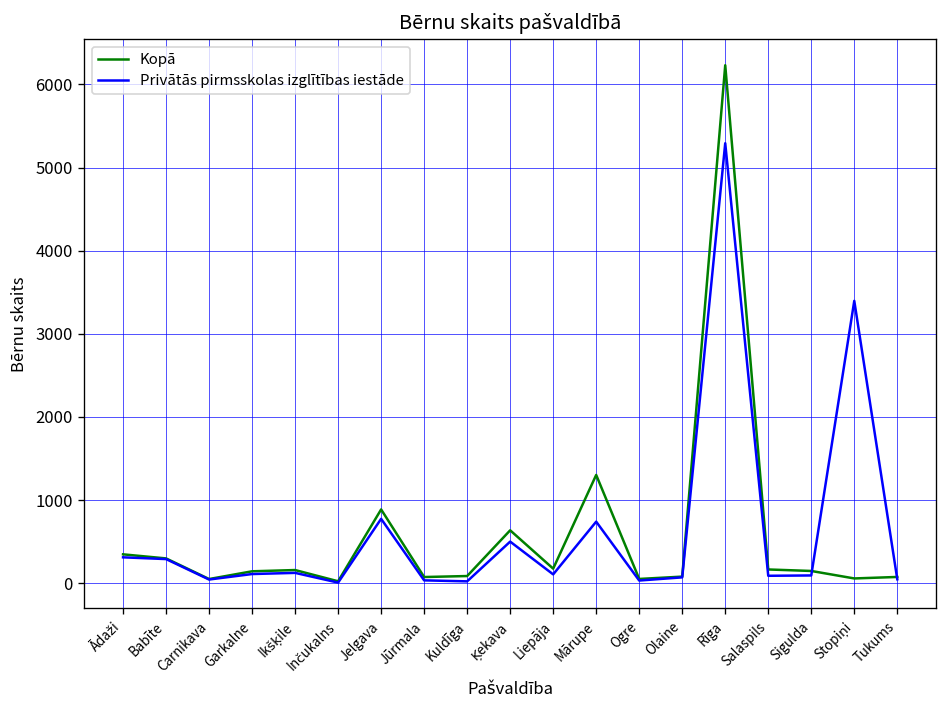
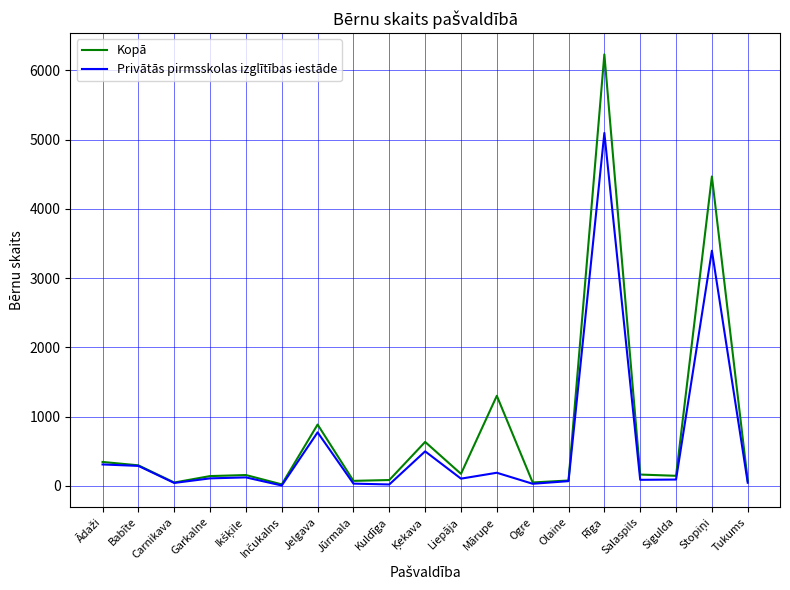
  {
    "Kopā": {
      "Jelgava": 900,
      "Jūrmala": 100,
      "Kuldīga": 100,
      "Ķekava": 600,
      "Liepāja": 200,
      "Mārupe": 1300,
      "Rīga": 6200,
      "Salaspils": 200,
      "Sigulda": 100,
-     "Stopiņi": 100
+     "Stopiņi": 4500
    },
    "Privātās pirmsskolas izglītības iestāde": {
      "Jelgava": 800,
      "Jūrmala": 0,
      "Kuldīga": 0,
      "Ķekava": 500,
      "Liepāja": 100,
-     "Mārupe": 700,
-     "Rīga": 5300,
+     "Mārupe": 200,
+     "Rīga": 5100,
      "Salaspils": 100,
      "Sigulda": 100,
      "Stopiņi": 3400
    }
  }
